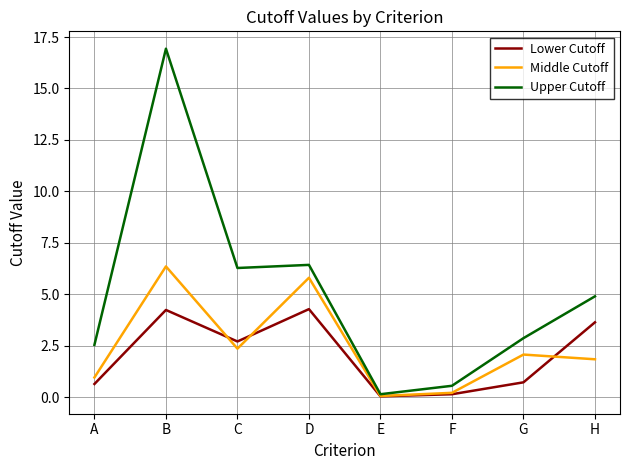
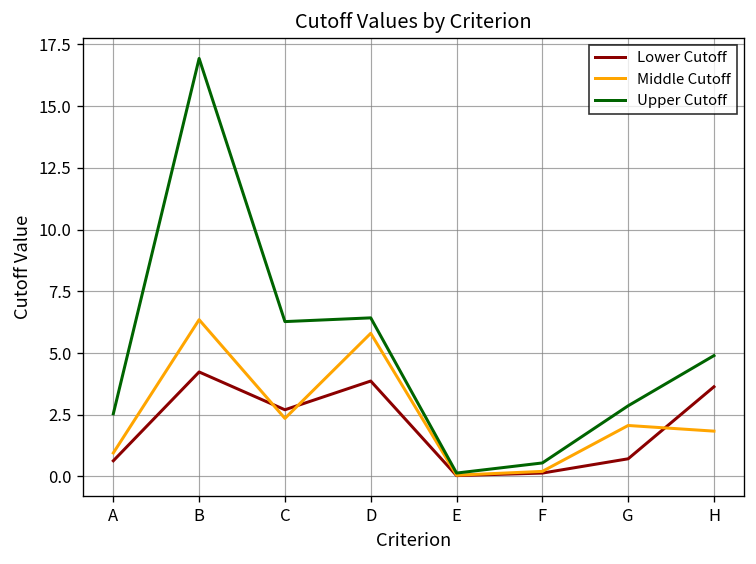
  {
    "Lower Cutoff": {
      "A": 0.6,
      "B": 4.2,
      "C": 2.7,
-     "D": 4.3,
+     "D": 3.9,
      "G": 0.7,
      "H": 3.6
    },
    "Middle Cutoff": {
      "A": 1.0,
      "B": 6.3,
      "C": 2.4,
      "D": 5.8,
      "G": 2.1,
      "H": 1.8
    },
    "Upper Cutoff": {
      "A": 2.5,
      "B": 16.9,
      "C": 6.3,
      "D": 6.4,
      "F": 0.5,
      "G": 2.9,
      "H": 4.9
    }
  }
